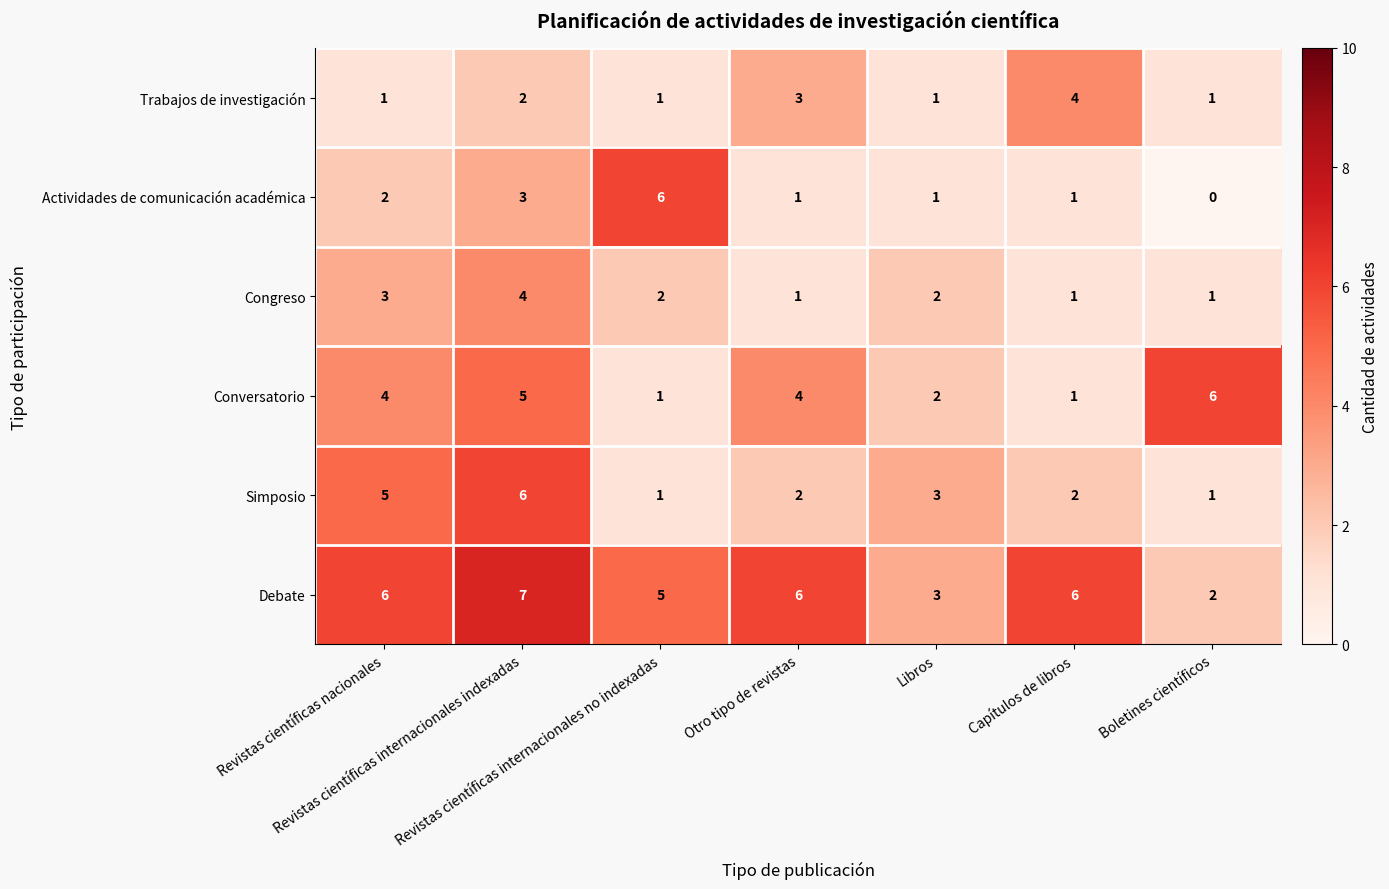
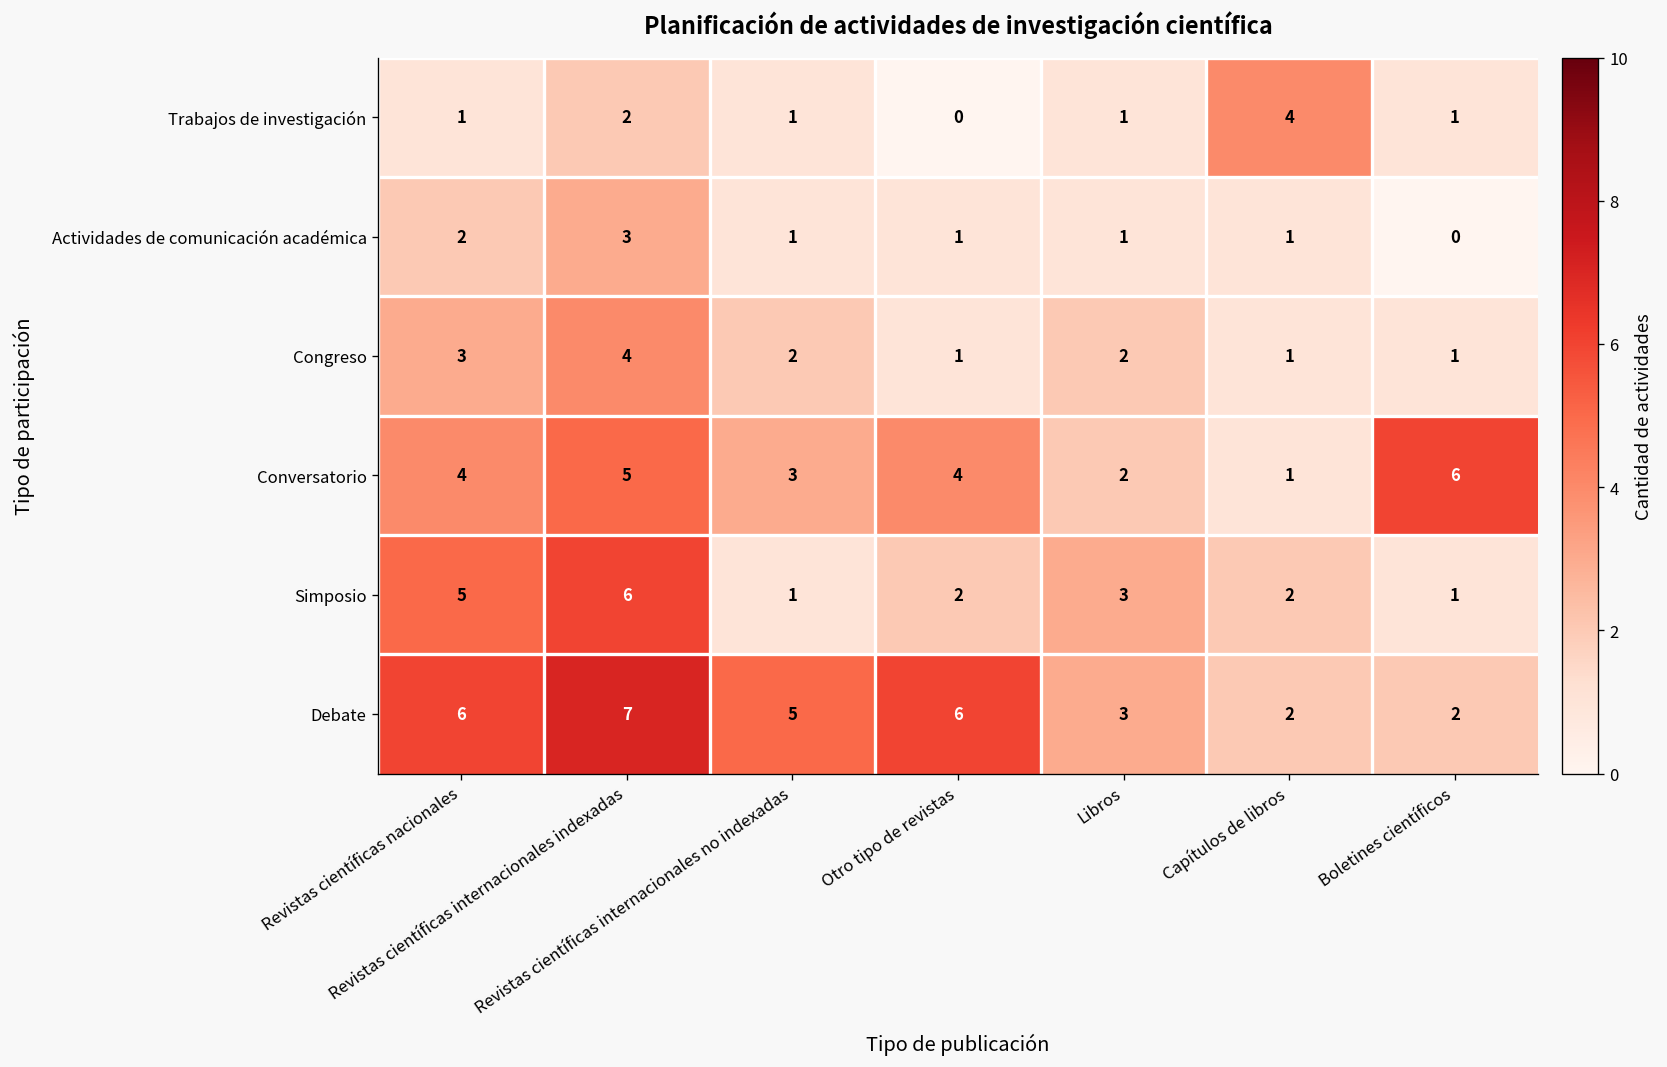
  {
    "Trabajos de investigación": {
      "Revistas científicas nacionales": 1,
      "Revistas científicas internacionales indexadas": 2,
      "Revistas científicas internacionales no indexadas": 1,
-     "Otro tipo de revistas": 3,
+     "Otro tipo de revistas": 0,
      "Libros": 1,
      "Capítulos de libros": 4,
      "Boletines científicos": 1
    },
    "Actividades de comunicación académica": {
      "Revistas científicas nacionales": 2,
      "Revistas científicas internacionales indexadas": 3,
-     "Revistas científicas internacionales no indexadas": 6,
+     "Revistas científicas internacionales no indexadas": 1,
      "Otro tipo de revistas": 1,
      "Libros": 1,
      "Capítulos de libros": 1,
      "Boletines científicos": 0
    },
    "Congreso": {
      "Revistas científicas nacionales": 3,
      "Revistas científicas internacionales indexadas": 4,
      "Revistas científicas internacionales no indexadas": 2,
      "Otro tipo de revistas": 1,
      "Libros": 2,
      "Capítulos de libros": 1,
      "Boletines científicos": 1
    },
    "Conversatorio": {
      "Revistas científicas nacionales": 4,
      "Revistas científicas internacionales indexadas": 5,
-     "Revistas científicas internacionales no indexadas": 1,
+     "Revistas científicas internacionales no indexadas": 3,
      "Otro tipo de revistas": 4,
      "Libros": 2,
      "Capítulos de libros": 1,
      "Boletines científicos": 6
    },
    "Simposio": {
      "Revistas científicas nacionales": 5,
      "Revistas científicas internacionales indexadas": 6,
      "Revistas científicas internacionales no indexadas": 1,
      "Otro tipo de revistas": 2,
      "Libros": 3,
      "Capítulos de libros": 2,
      "Boletines científicos": 1
    },
    "Debate": {
      "Revistas científicas nacionales": 6,
      "Revistas científicas internacionales indexadas": 7,
      "Revistas científicas internacionales no indexadas": 5,
      "Otro tipo de revistas": 6,
      "Libros": 3,
-     "Capítulos de libros": 6,
+     "Capítulos de libros": 2,
      "Boletines científicos": 2
    }
  }
